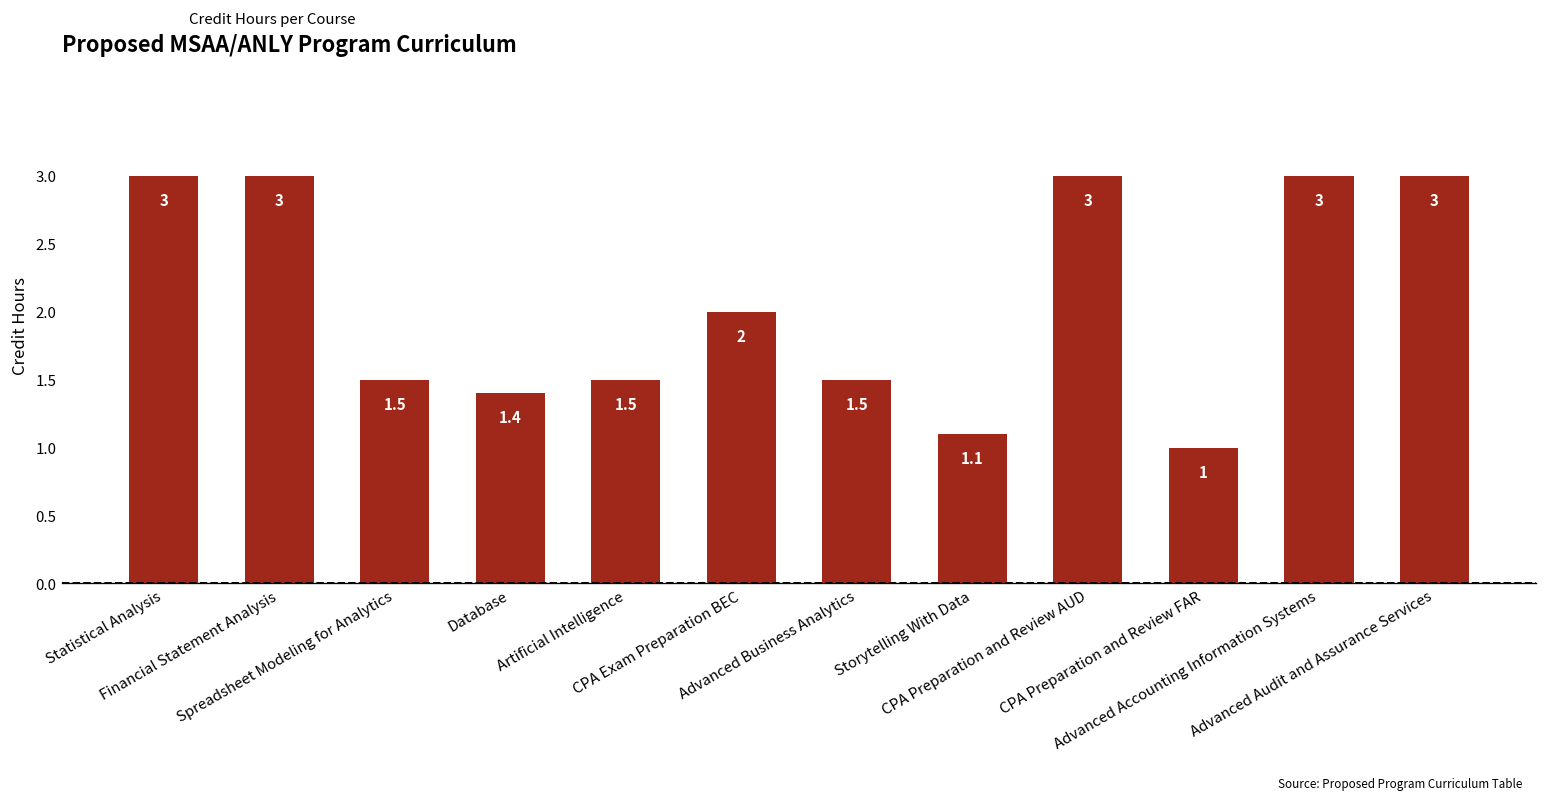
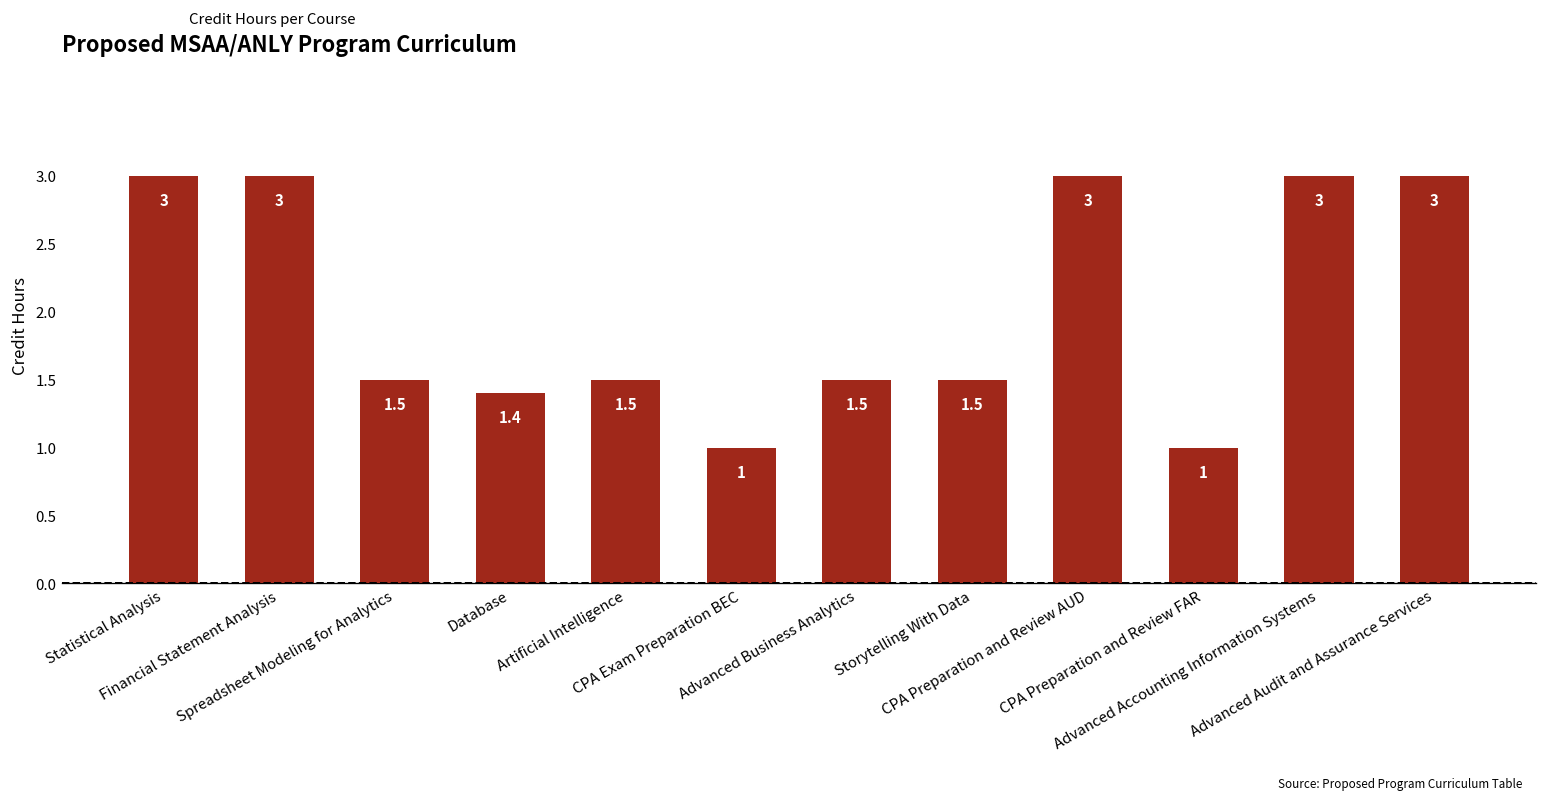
  {
    "Statistical Analysis": 3,
    "Financial Statement Analysis": 3,
    "Spreadsheet Modeling for Analytics": 1.5,
    "Database": 1.4,
    "Artificial Intelligence": 1.5,
-   "CPA Exam Preparation BEC": 2,
+   "CPA Exam Preparation BEC": 1,
    "Advanced Business Analytics": 1.5,
-   "Storytelling With Data": 1.1,
+   "Storytelling With Data": 1.5,
    "CPA Preparation and Review AUD": 3,
    "CPA Preparation and Review FAR": 1,
    "Advanced Accounting Information Systems": 3,
    "Advanced Audit and Assurance Services": 3
  }
